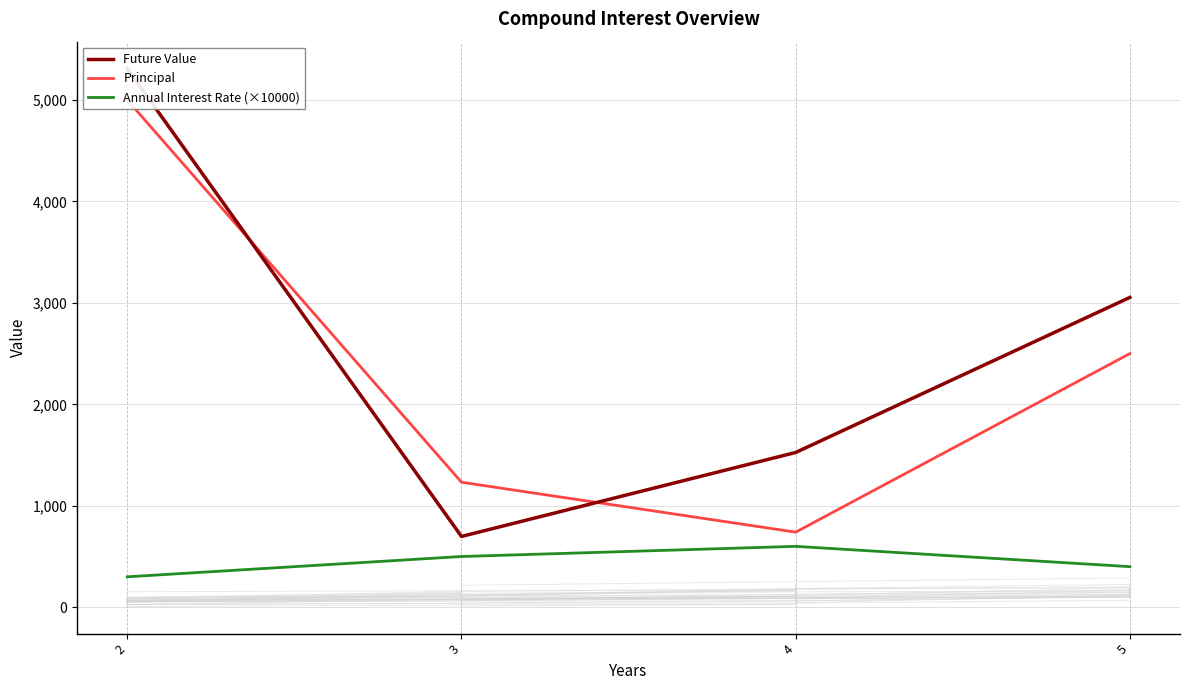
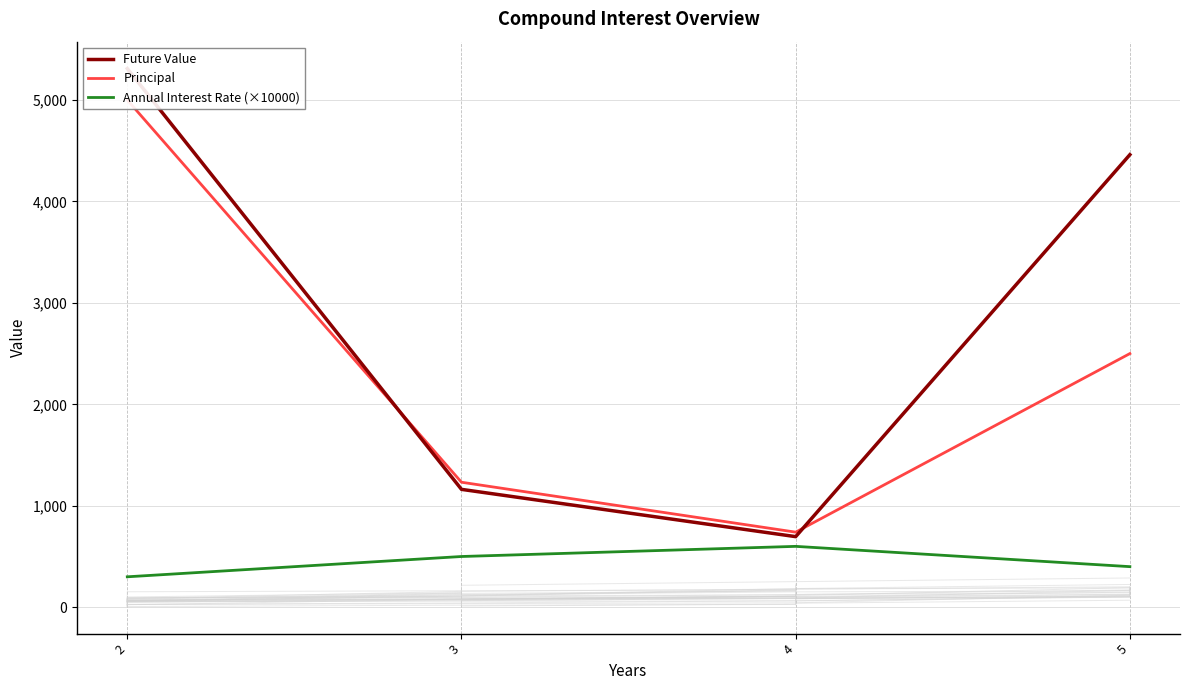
  {
    "Future Value": {
-     "3": "700",
-     "4": "1,530",
-     "5": "3,050"
+     "3": "1,160",
+     "4": "700",
+     "5": "4,460"
    },
    "Principal": {
      "3": "1,230",
      "4": "740",
      "5": "2,500"
    },
    "Annual Interest Rate (×10000)": {
      "2": "300",
      "3": "500",
      "4": "600",
      "5": "400"
    }
  }
